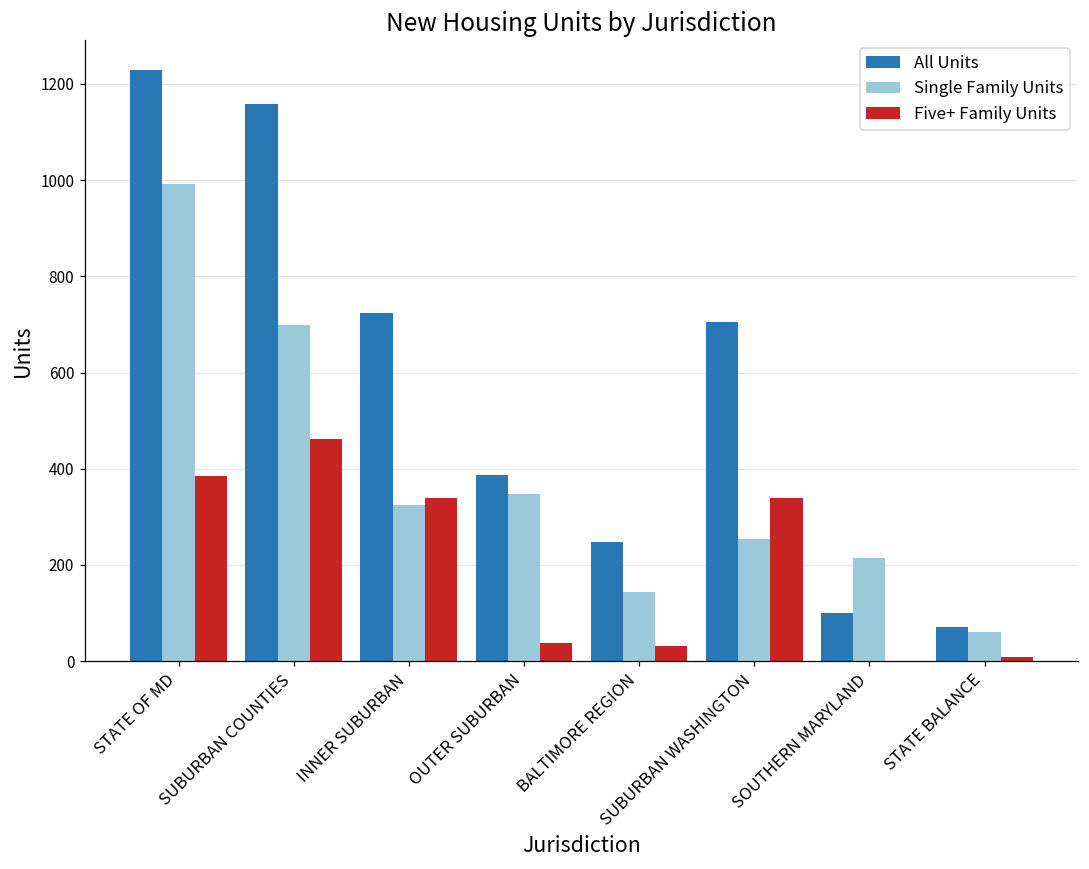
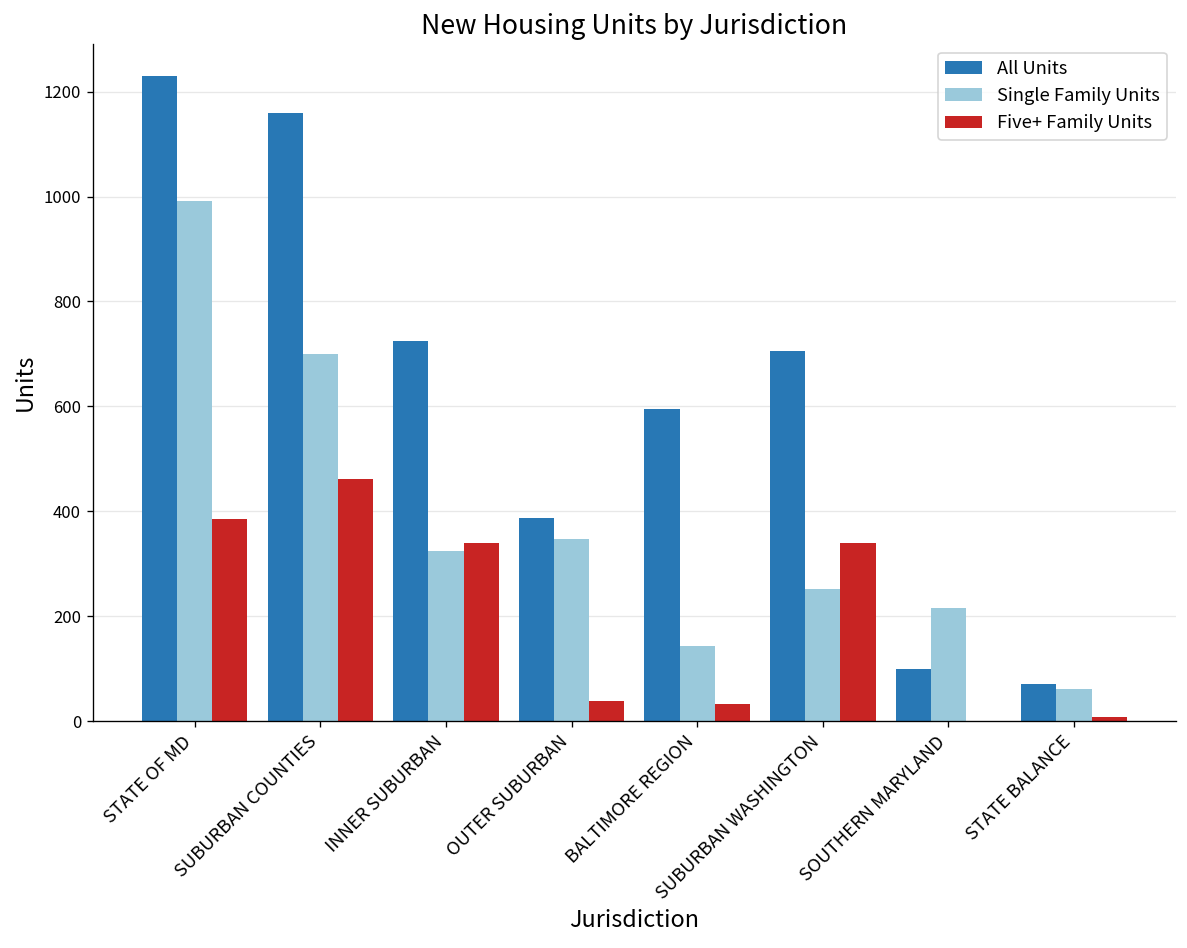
  {
    "All Units": {
      "STATE OF MD": 1230,
      "SUBURBAN COUNTIES": 1160,
      "INNER SUBURBAN": 720,
      "OUTER SUBURBAN": 390,
-     "BALTIMORE REGION": 250,
+     "BALTIMORE REGION": 600,
      "SUBURBAN WASHINGTON": 710,
      "SOUTHERN MARYLAND": 100,
      "STATE BALANCE": 70
    },
    "Single Family Units": {
      "STATE OF MD": 990,
      "SUBURBAN COUNTIES": 700,
      "INNER SUBURBAN": 320,
      "OUTER SUBURBAN": 350,
      "BALTIMORE REGION": 140,
      "SUBURBAN WASHINGTON": 250,
      "SOUTHERN MARYLAND": 220,
      "STATE BALANCE": 60
    },
    "Five+ Family Units": {
      "STATE OF MD": 390,
      "SUBURBAN COUNTIES": 460,
      "INNER SUBURBAN": 340,
      "OUTER SUBURBAN": 40,
      "BALTIMORE REGION": 30,
      "SUBURBAN WASHINGTON": 340,
      "SOUTHERN MARYLAND": 0,
      "STATE BALANCE": 10
    }
  }
